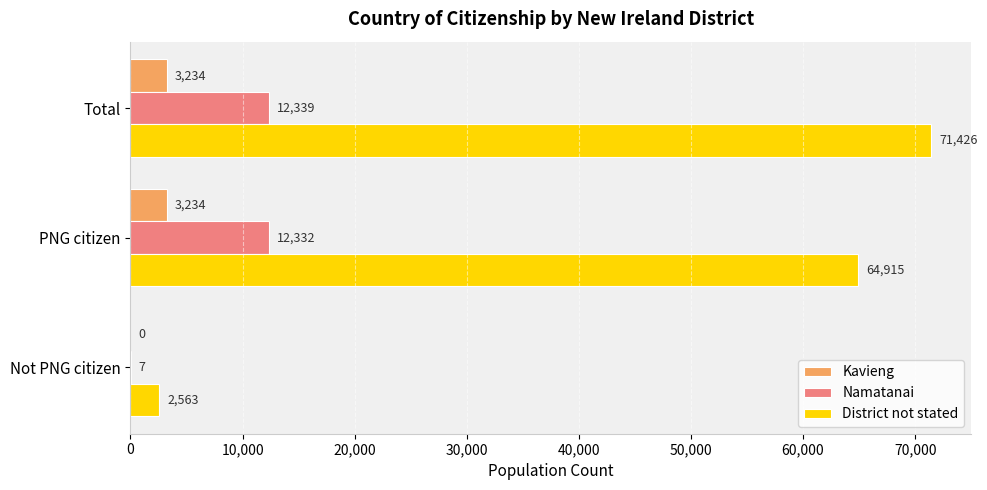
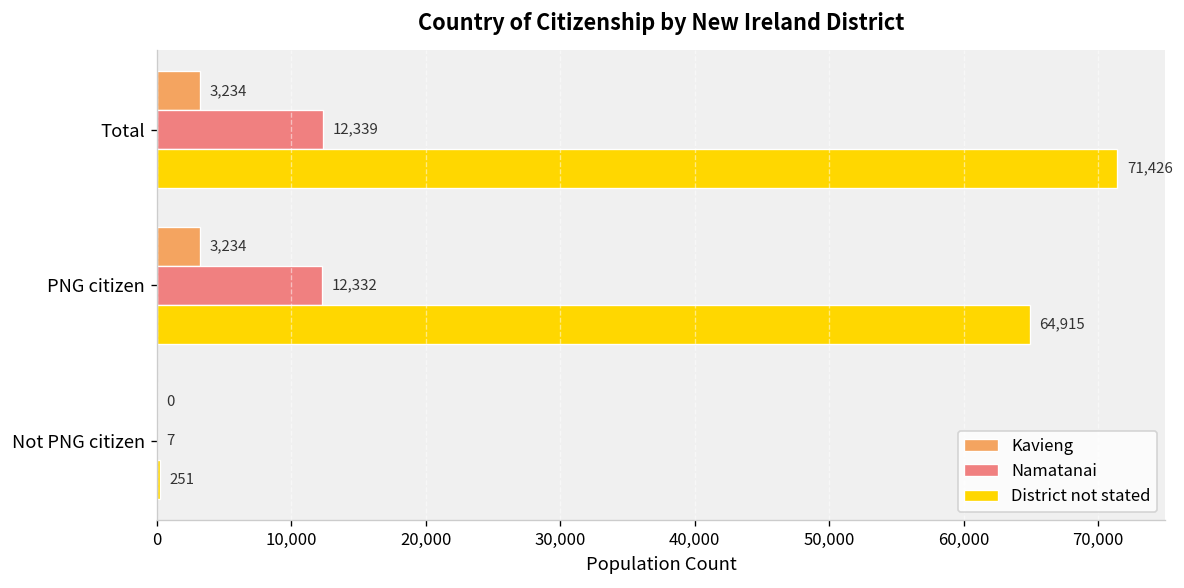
  {
    "District not stated": {
      "Total": "71,426",
      "PNG citizen": "64,915",
-     "Not PNG citizen": "2,563"
+     "Not PNG citizen": "251"
    }
  }
